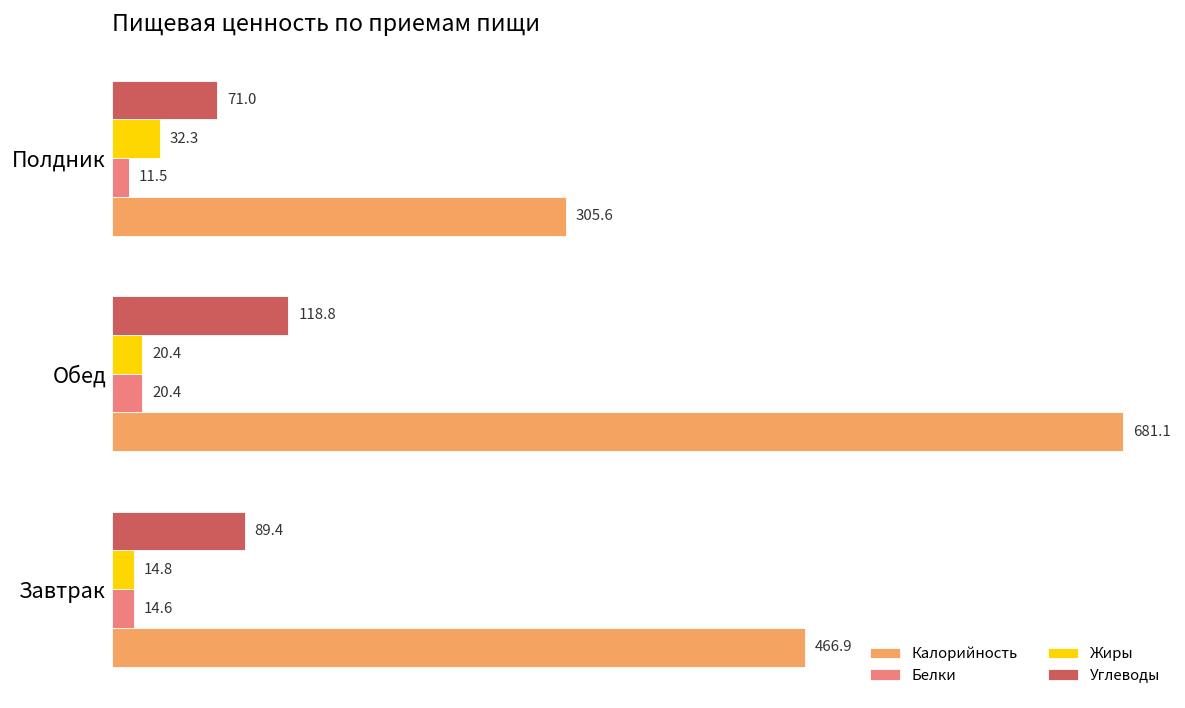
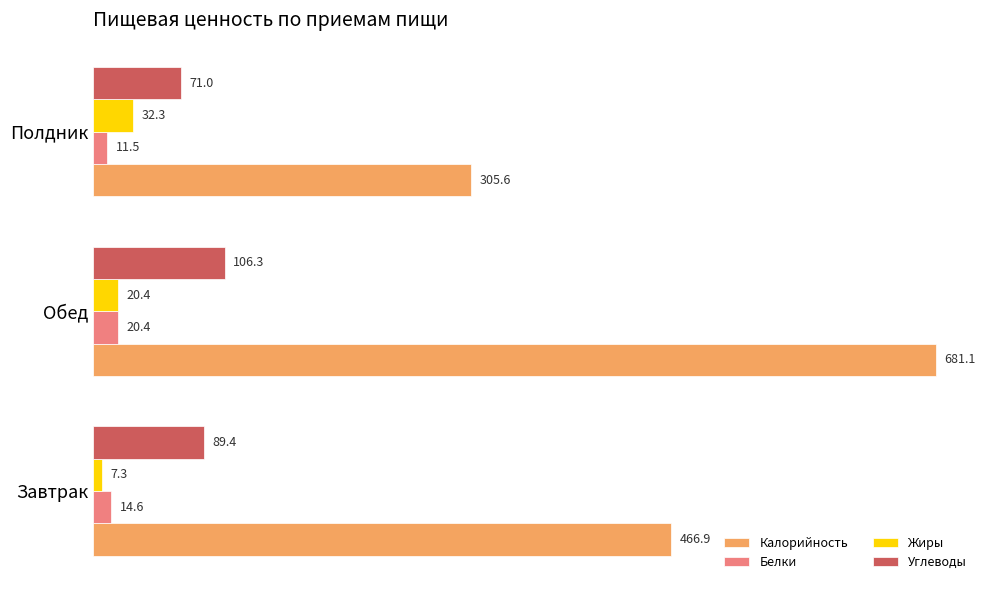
  {
    "Жиры": {
      "Полдник": 32.3,
      "Обед": 20.4,
-     "Завтрак": 14.8
+     "Завтрак": 7.3
    },
    "Углеводы": {
      "Полдник": 71.0,
-     "Обед": 118.8,
+     "Обед": 106.3,
      "Завтрак": 89.4
    }
  }
